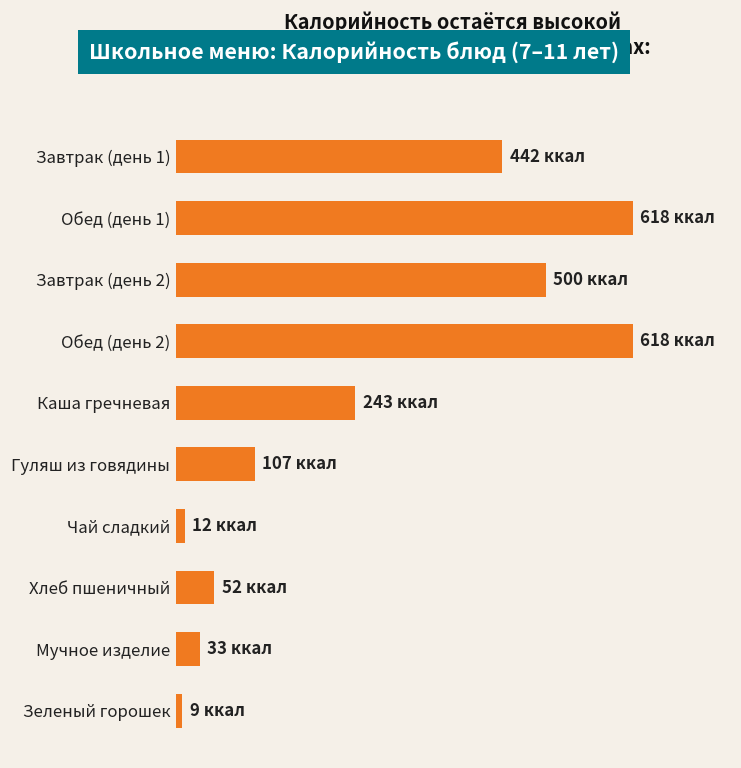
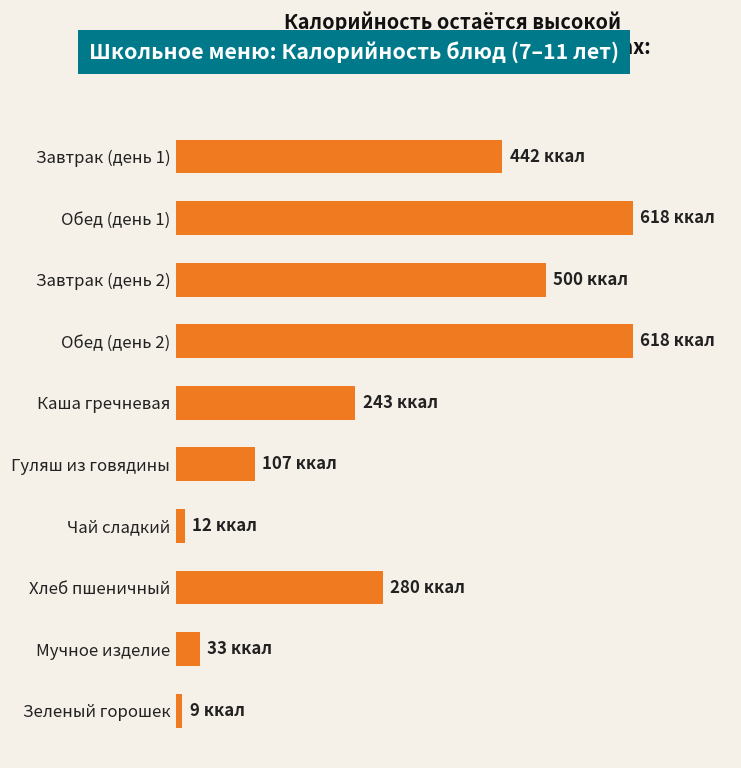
  {
    "Завтрак (день 1)": 442,
    "Обед (день 1)": 618,
    "Завтрак (день 2)": 500,
    "Обед (день 2)": 618,
    "Каша гречневая": 243,
    "Гуляш из говядины": 107,
    "Чай сладкий": 12,
-   "Хлеб пшеничный": 52,
+   "Хлеб пшеничный": 280,
    "Мучное изделие": 33,
    "Зеленый горошек": 9
  }
